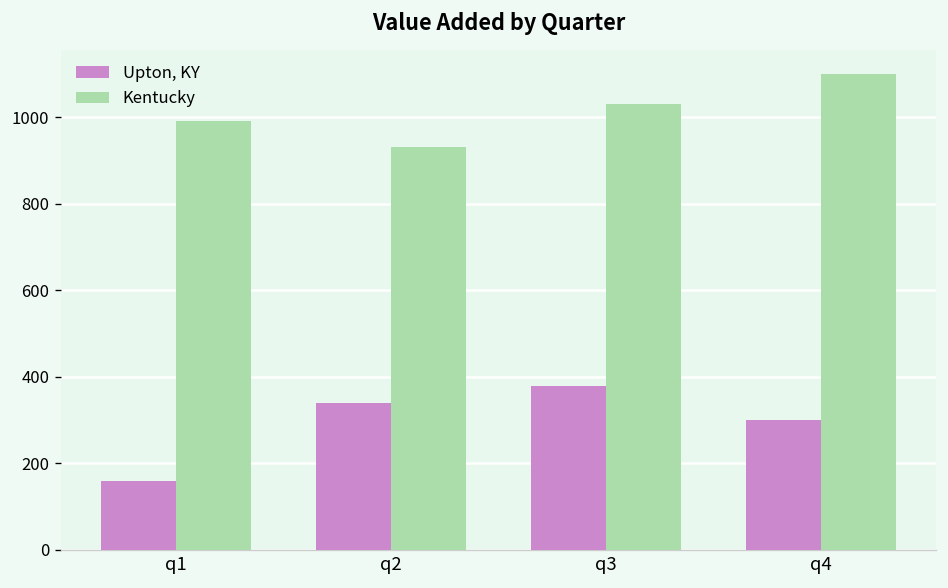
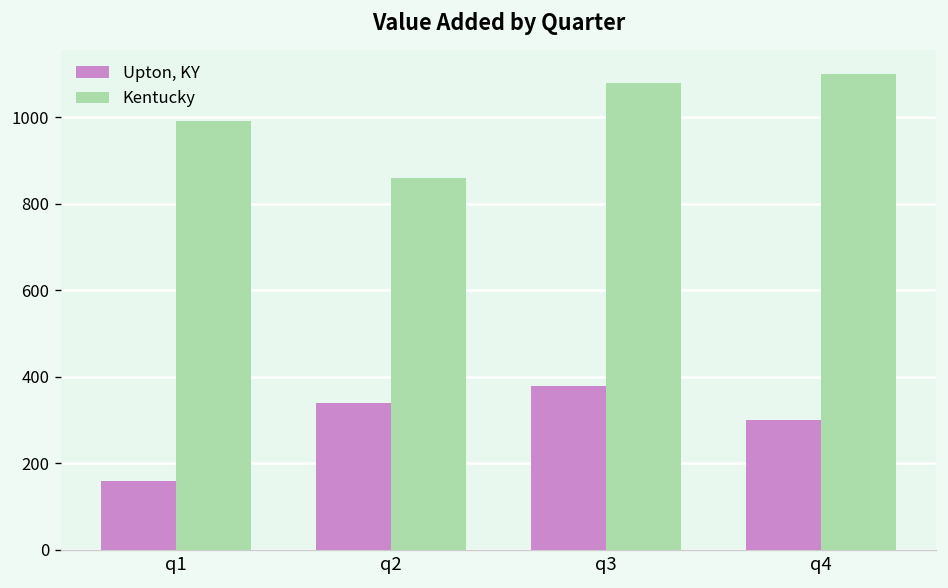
  {
    "Upton, KY": {
      "q1": 160,
      "q2": 340,
      "q3": 380,
      "q4": 300
    },
    "Kentucky": {
      "q1": 990,
-     "q2": 930,
-     "q3": 1030,
+     "q2": 860,
+     "q3": 1080,
      "q4": 1100
    }
  }
